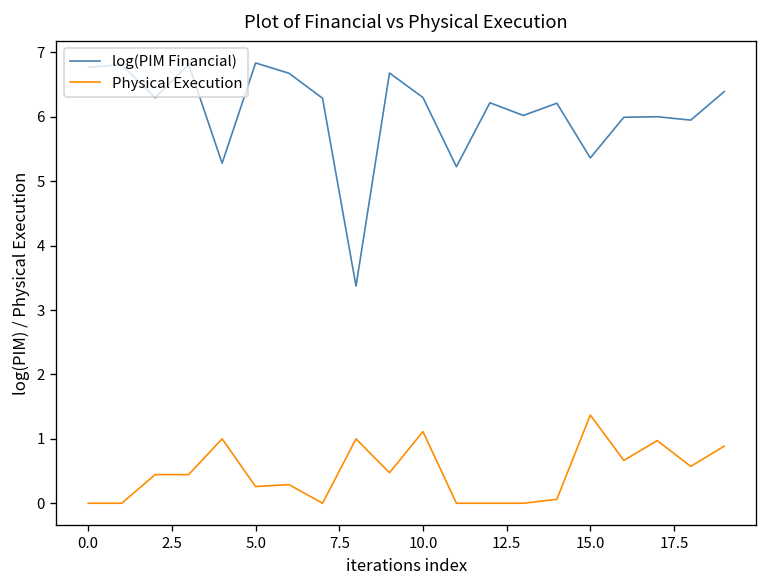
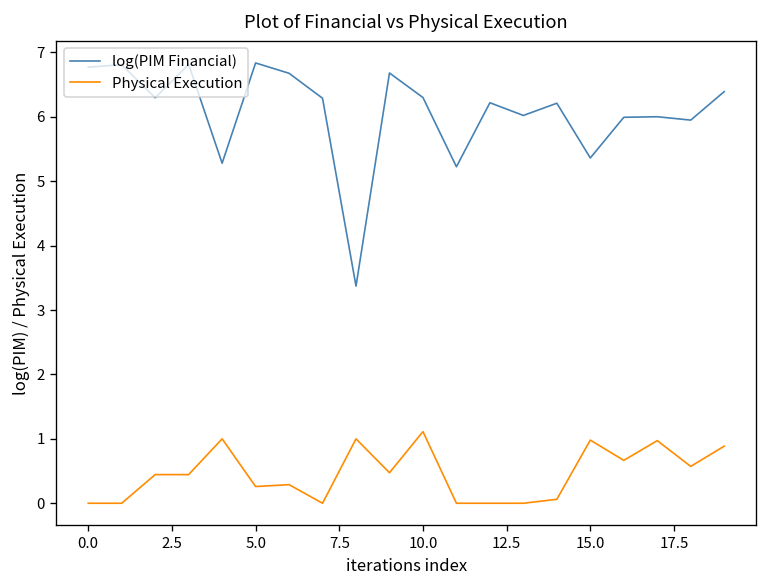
  {
    "log(PIM Financial)": {
      "5.0": 6.8,
      "10.0": 6.3,
      "15.0": 5.4
    },
    "Physical Execution": {
      "0.0": 0.0,
      "5.0": 0.3,
      "10.0": 1.1,
-     "15.0": 1.4
+     "15.0": 1.0
    }
  }
